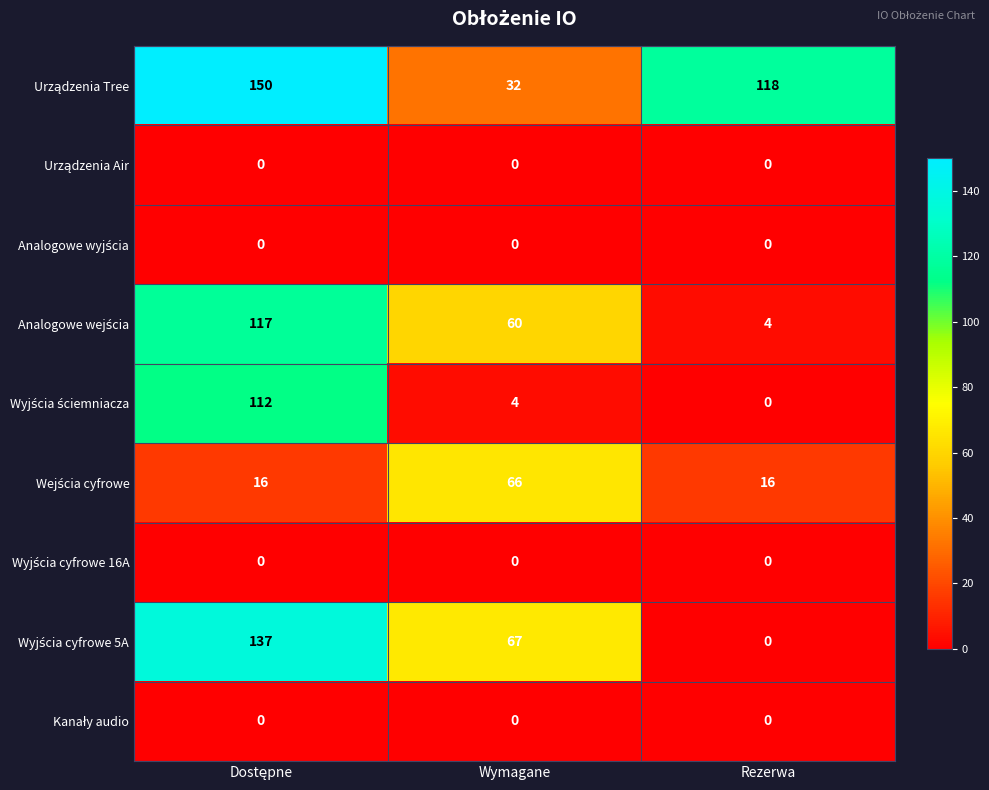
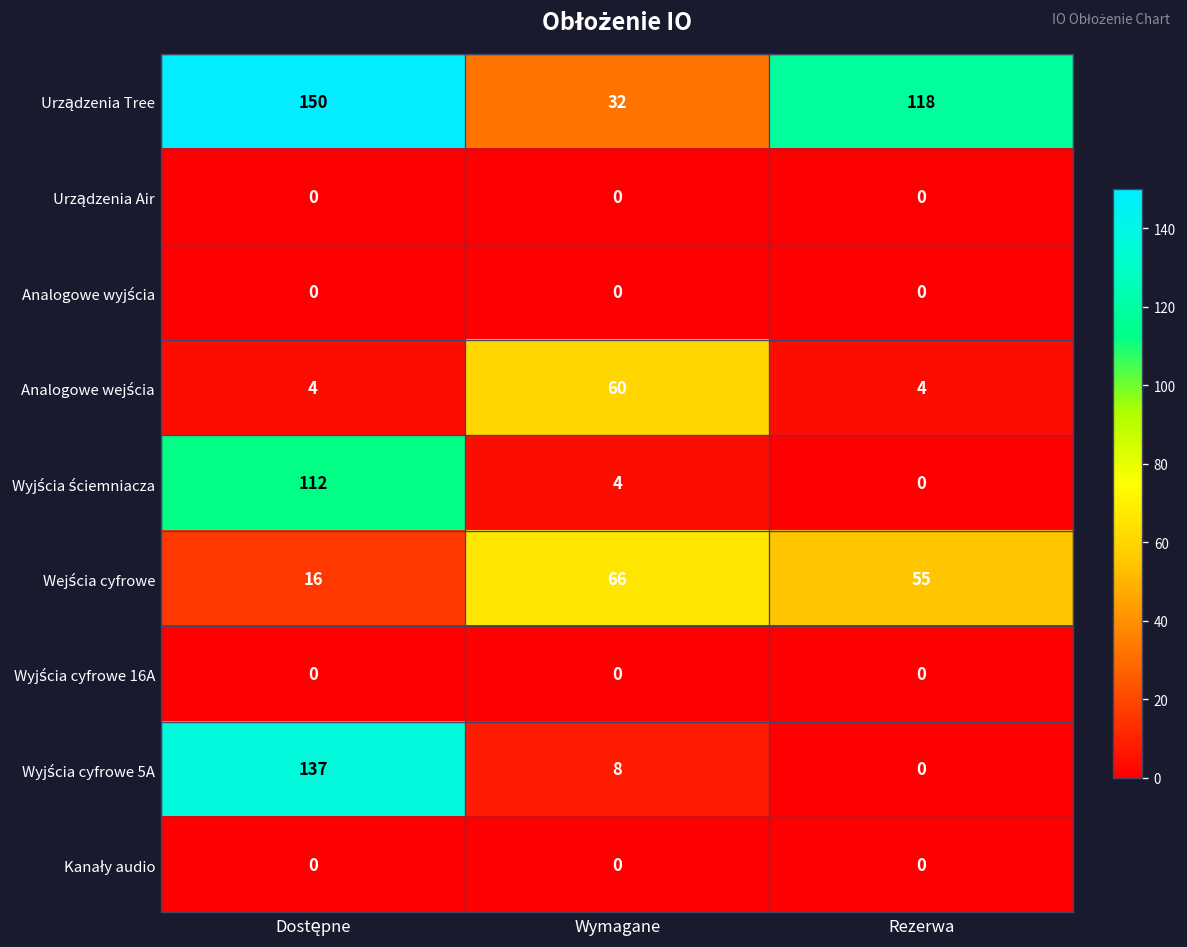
  {
    "Urządzenia Tree": {
      "Dostępne": 150,
      "Wymagane": 32,
      "Rezerwa": 118
    },
    "Urządzenia Air": {
      "Dostępne": 0,
      "Wymagane": 0,
      "Rezerwa": 0
    },
    "Analogowe wyjścia": {
      "Dostępne": 0,
      "Wymagane": 0,
      "Rezerwa": 0
    },
    "Analogowe wejścia": {
-     "Dostępne": 117,
+     "Dostępne": 4,
      "Wymagane": 60,
      "Rezerwa": 4
    },
    "Wyjścia ściemniacza": {
      "Dostępne": 112,
      "Wymagane": 4,
      "Rezerwa": 0
    },
    "Wejścia cyfrowe": {
      "Dostępne": 16,
      "Wymagane": 66,
-     "Rezerwa": 16
+     "Rezerwa": 55
    },
    "Wyjścia cyfrowe 16A": {
      "Dostępne": 0,
      "Wymagane": 0,
      "Rezerwa": 0
    },
    "Wyjścia cyfrowe 5A": {
      "Dostępne": 137,
-     "Wymagane": 67,
+     "Wymagane": 8,
      "Rezerwa": 0
    },
    "Kanały audio": {
      "Dostępne": 0,
      "Wymagane": 0,
      "Rezerwa": 0
    }
  }
